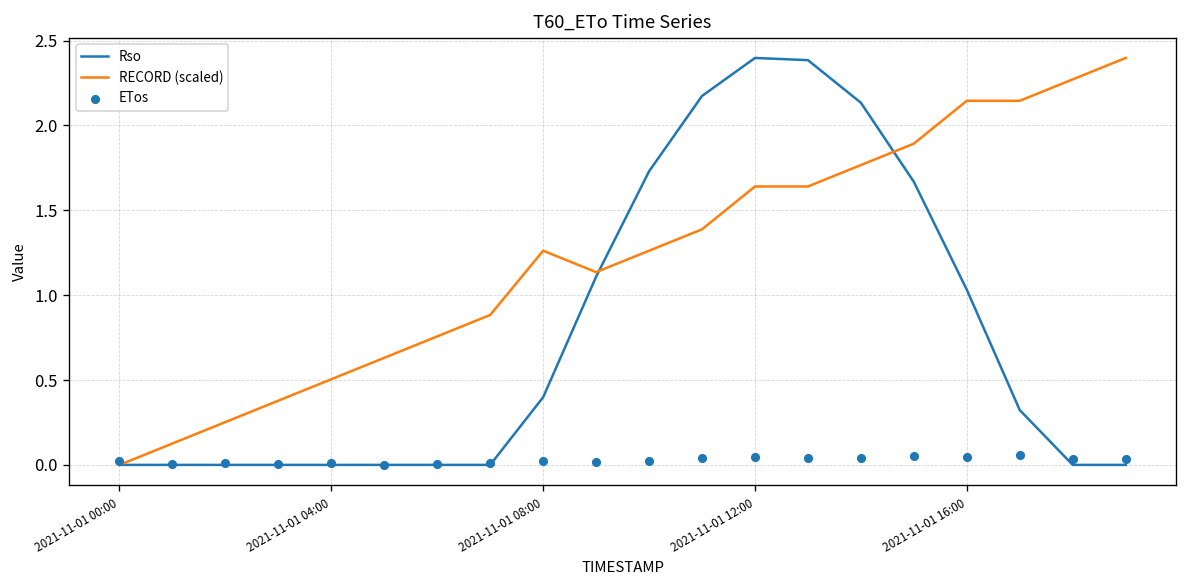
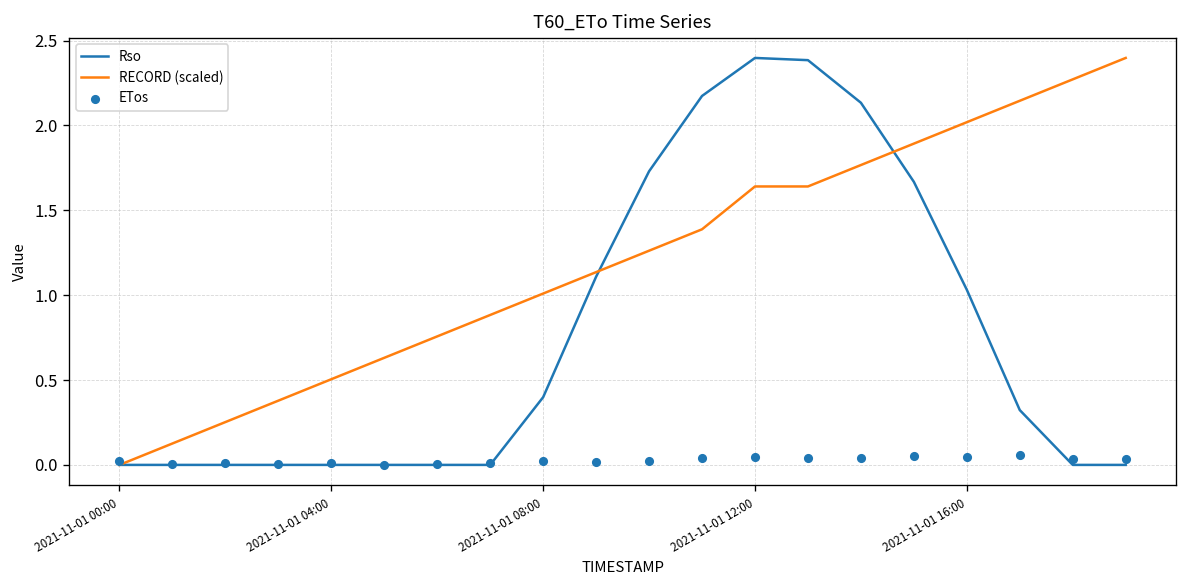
  {
    "RECORD (scaled)": {
      "2021-11-01 04:00": 0.50,
-     "2021-11-01 08:00": 1.26,
+     "2021-11-01 08:00": 1.01,
      "2021-11-01 12:00": 1.64,
-     "2021-11-01 16:00": 2.15
+     "2021-11-01 16:00": 2.02
    }
  }
